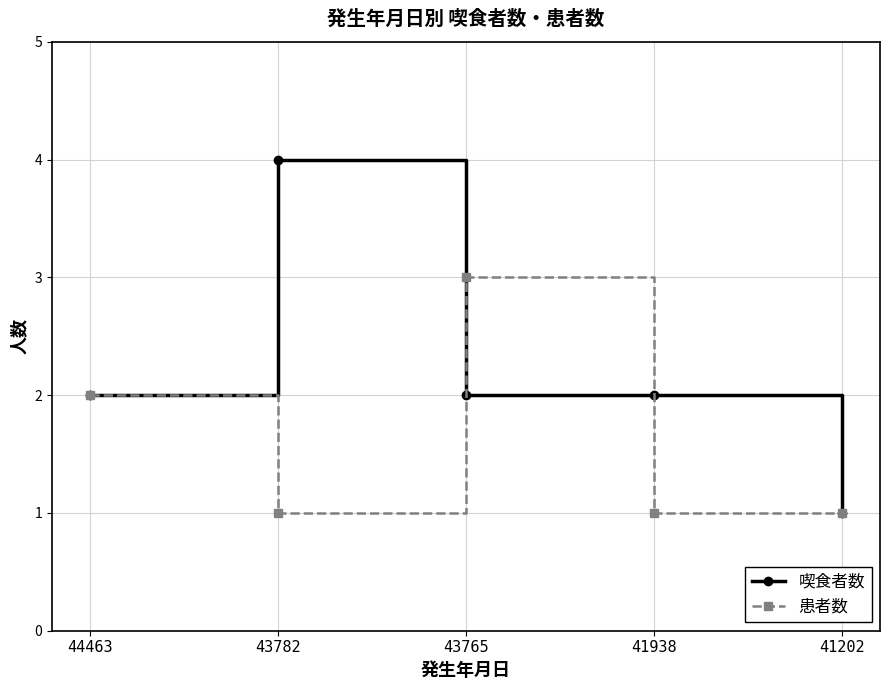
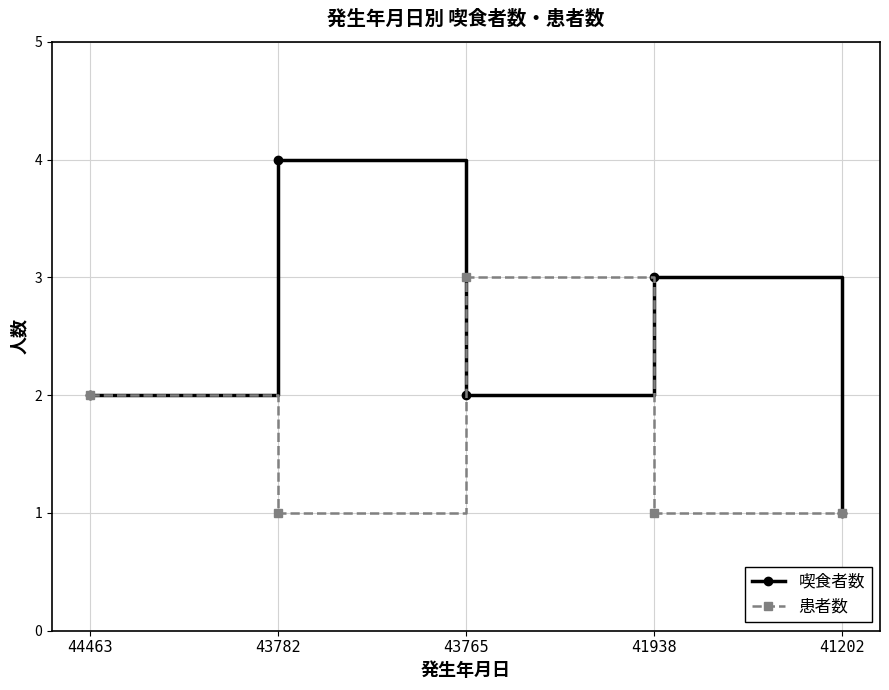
  {
    "喫食者数": {
      "43782": 4,
      "43765": 2,
-     "41938": 2
+     "41938": 3
    },
    "患者数": {
      "43782": 1,
      "43765": 3,
      "41938": 1
    }
  }
